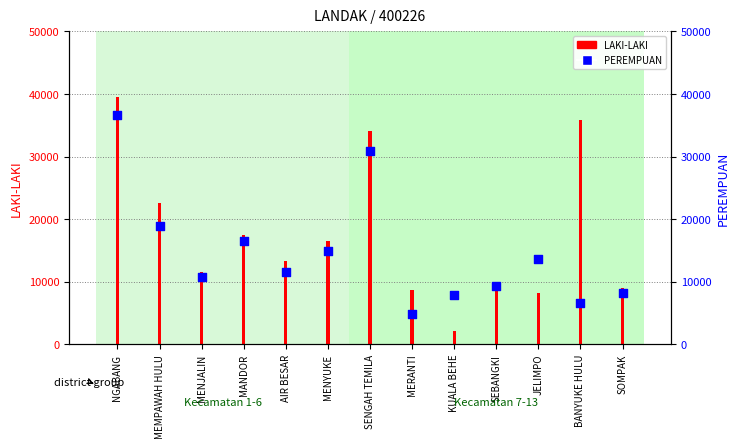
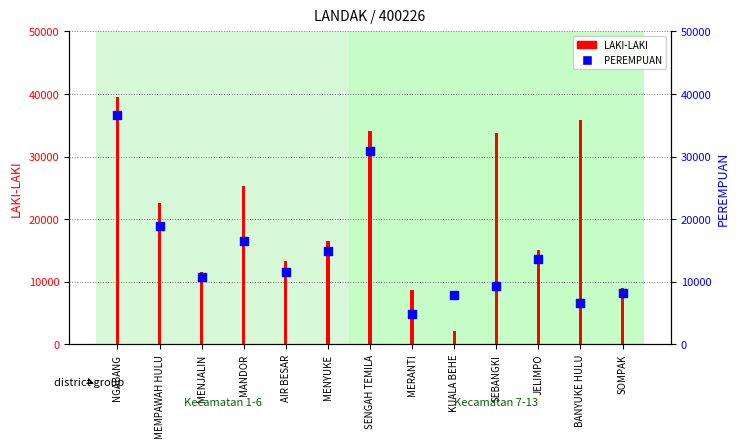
  {
    "LAKI-LAKI": {
      "NGABANG": 40000,
      "MEMPAWAH HULU": 23000,
      "MENJALIN": 12000,
-     "MANDOR": 18000,
+     "MANDOR": 25000,
      "AIR BESAR": 13000,
      "MENYUKE": 16000,
      "SENGAH TEMILA": 34000,
      "MERANTI": 9000,
      "KUALA BEHE": 2000,
-     "SEBANGKI": 10000,
-     "JELIMPO": 8000,
+     "SEBANGKI": 34000,
+     "JELIMPO": 15000,
      "BANYUKE HULU": 36000,
      "SOMPAK": 9000
    }
  }
